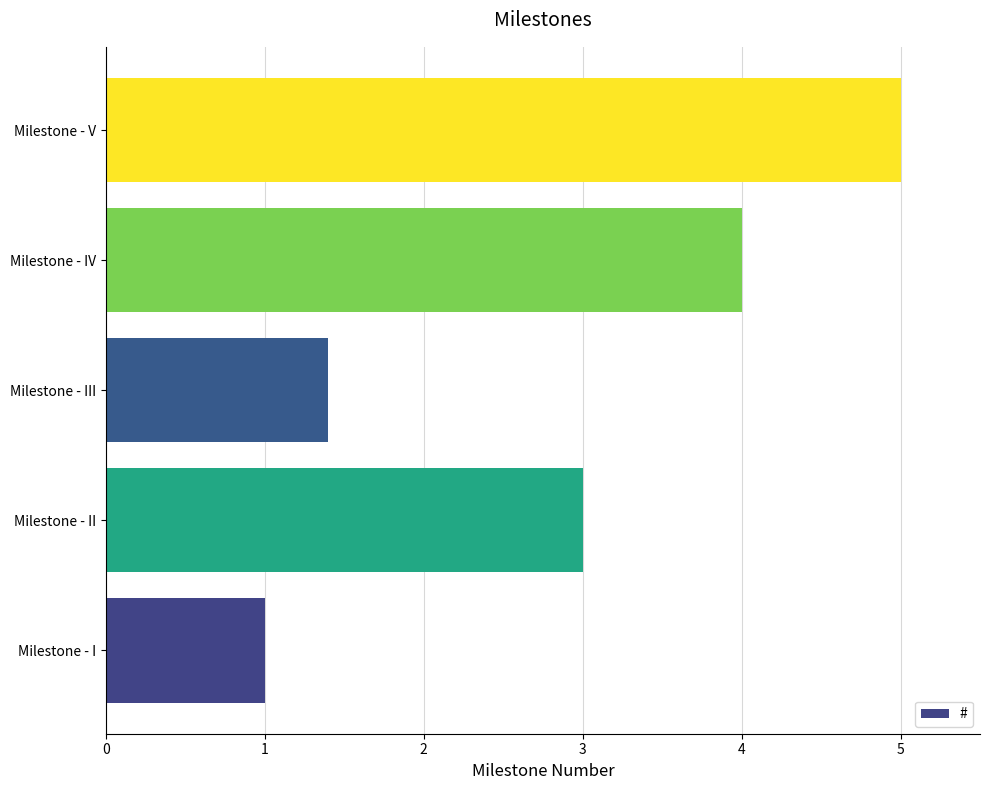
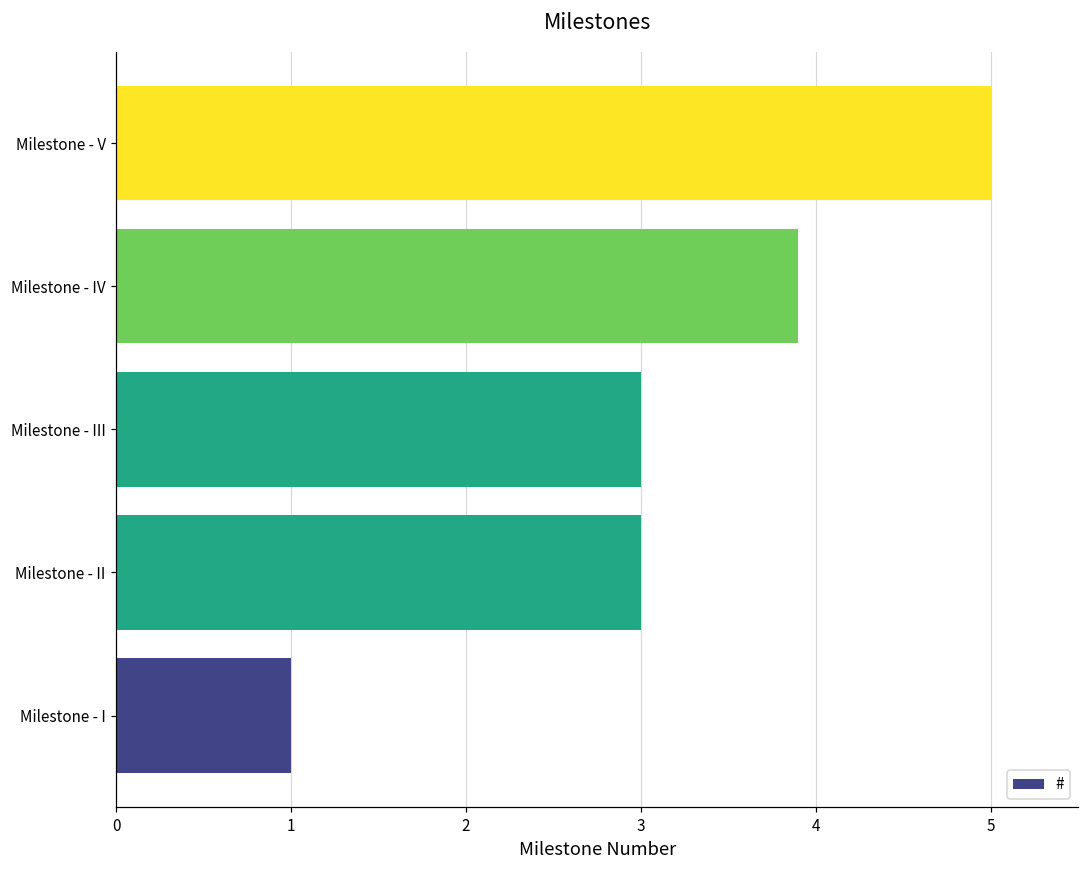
  {
    "Milestone - V": 5.0,
-   "Milestone - IV": 4.0,
-   "Milestone - III": 1.4,
+   "Milestone - IV": 3.9,
+   "Milestone - III": 3.0,
    "Milestone - II": 3.0,
    "Milestone - I": 1.0
  }
